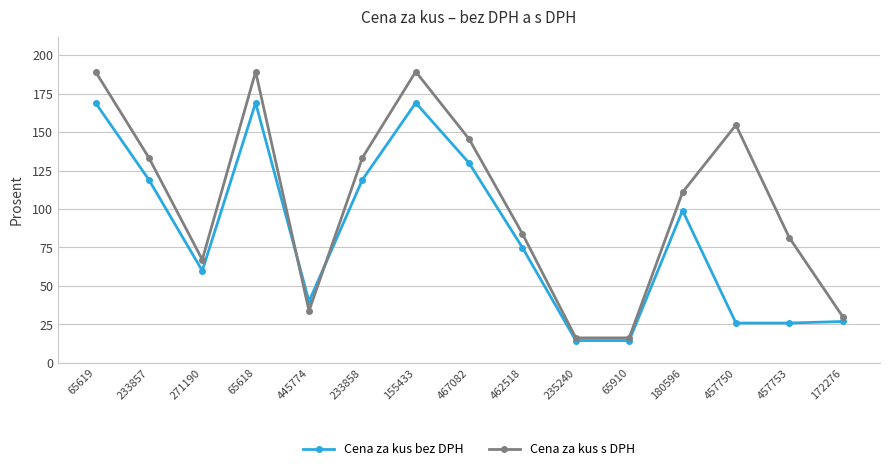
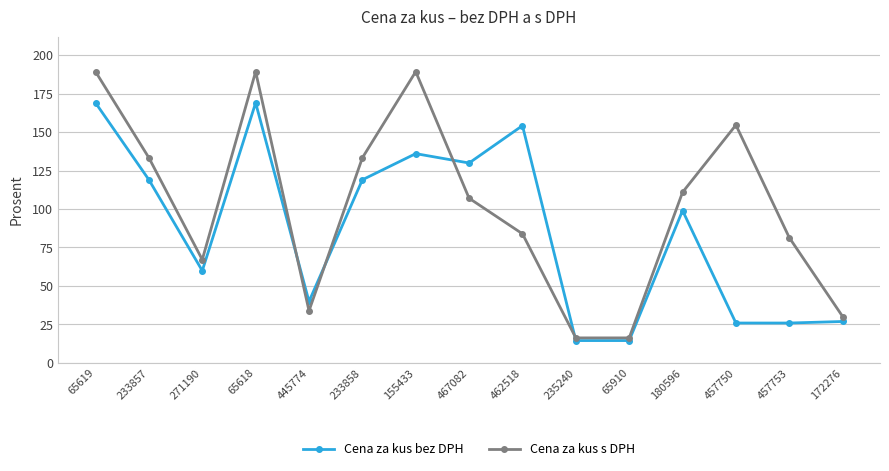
  {
    "Cena za kus bez DPH": {
      "65619": 169,
      "233857": 119,
      "271190": 60,
      "65618": 169,
      "445774": 40,
      "233858": 119,
-     "155433": 169,
+     "155433": 136,
      "467082": 130,
-     "462518": 75,
+     "462518": 154,
      "235240": 15,
      "65910": 15,
      "180596": 99,
      "457750": 26,
      "457753": 26,
      "172276": 27
    },
    "Cena za kus s DPH": {
      "65619": 189,
      "233857": 133,
      "271190": 67,
      "65618": 189,
      "445774": 34,
      "233858": 133,
      "155433": 189,
-     "467082": 145,
+     "467082": 107,
      "462518": 84,
      "235240": 16,
      "65910": 16,
      "180596": 111,
      "457750": 155,
      "457753": 81,
      "172276": 30
    }
  }
